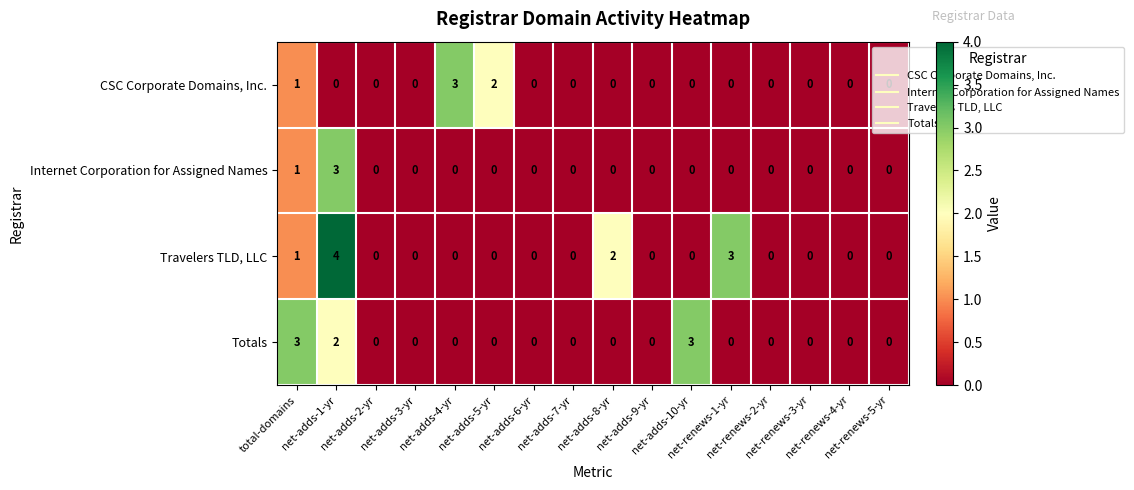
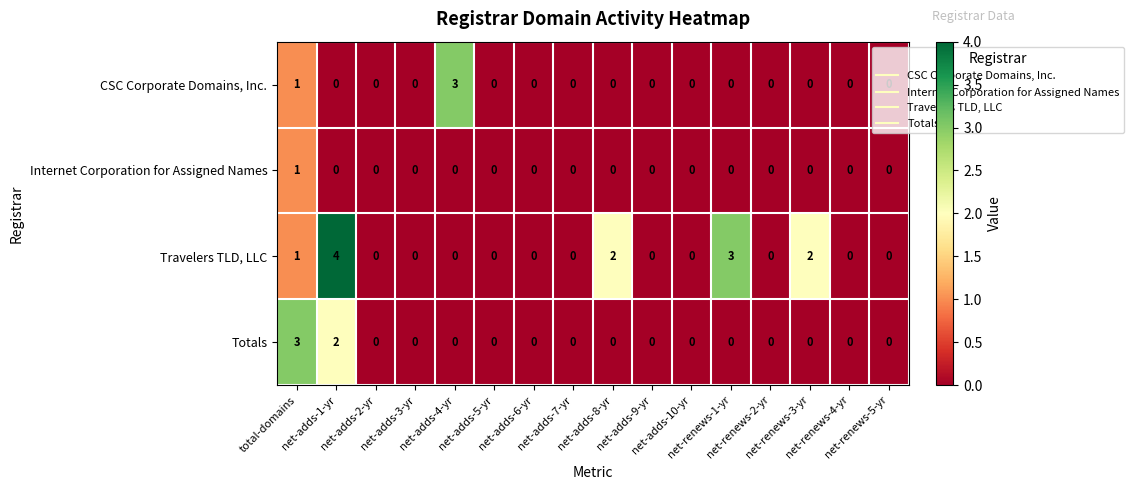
  {
    "CSC Corporate Domains, Inc.": {
      "total-domains": 1,
      "net-adds-1-yr": 0,
      "net-adds-2-yr": 0,
      "net-adds-3-yr": 0,
      "net-adds-4-yr": 3,
-     "net-adds-5-yr": 2,
+     "net-adds-5-yr": 0,
      "net-adds-6-yr": 0,
      "net-adds-7-yr": 0,
      "net-adds-8-yr": 0,
      "net-adds-9-yr": 0,
      "net-adds-10-yr": 0,
      "net-renews-1-yr": 0,
      "net-renews-2-yr": 0,
      "net-renews-3-yr": 0,
      "net-renews-4-yr": 0
    },
    "Internet Corporation for Assigned Names": {
      "total-domains": 1,
-     "net-adds-1-yr": 3,
+     "net-adds-1-yr": 0,
      "net-adds-2-yr": 0,
      "net-adds-3-yr": 0,
      "net-adds-4-yr": 0,
      "net-adds-5-yr": 0,
      "net-adds-6-yr": 0,
      "net-adds-7-yr": 0,
      "net-adds-8-yr": 0,
      "net-adds-9-yr": 0,
      "net-adds-10-yr": 0,
      "net-renews-1-yr": 0,
      "net-renews-2-yr": 0,
      "net-renews-3-yr": 0,
      "net-renews-4-yr": 0,
      "net-renews-5-yr": 0
    },
    "Travelers TLD, LLC": {
      "total-domains": 1,
      "net-adds-1-yr": 4,
      "net-adds-2-yr": 0,
      "net-adds-3-yr": 0,
      "net-adds-4-yr": 0,
      "net-adds-5-yr": 0,
      "net-adds-6-yr": 0,
      "net-adds-7-yr": 0,
      "net-adds-8-yr": 2,
      "net-adds-9-yr": 0,
      "net-adds-10-yr": 0,
      "net-renews-1-yr": 3,
      "net-renews-2-yr": 0,
-     "net-renews-3-yr": 0,
+     "net-renews-3-yr": 2,
      "net-renews-4-yr": 0,
      "net-renews-5-yr": 0
    },
    "Totals": {
      "total-domains": 3,
      "net-adds-1-yr": 2,
      "net-adds-2-yr": 0,
      "net-adds-3-yr": 0,
      "net-adds-4-yr": 0,
      "net-adds-5-yr": 0,
      "net-adds-6-yr": 0,
      "net-adds-7-yr": 0,
      "net-adds-8-yr": 0,
      "net-adds-9-yr": 0,
-     "net-adds-10-yr": 3,
+     "net-adds-10-yr": 0,
      "net-renews-1-yr": 0,
      "net-renews-2-yr": 0,
      "net-renews-3-yr": 0,
      "net-renews-4-yr": 0,
      "net-renews-5-yr": 0
    }
  }
